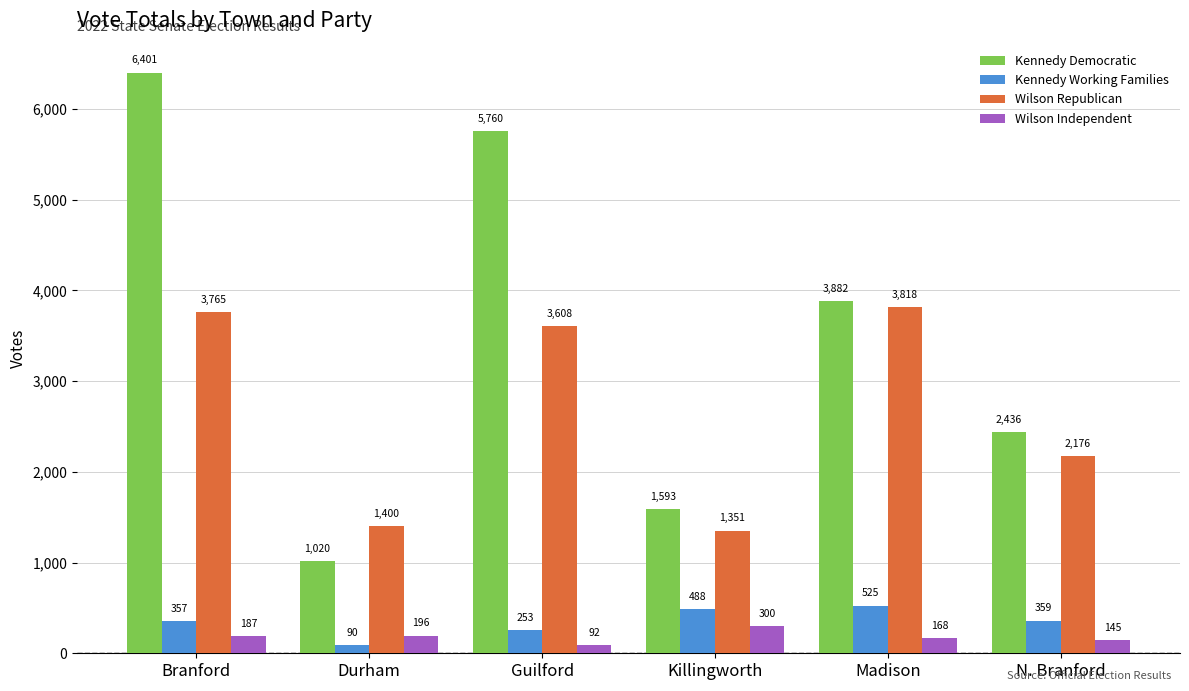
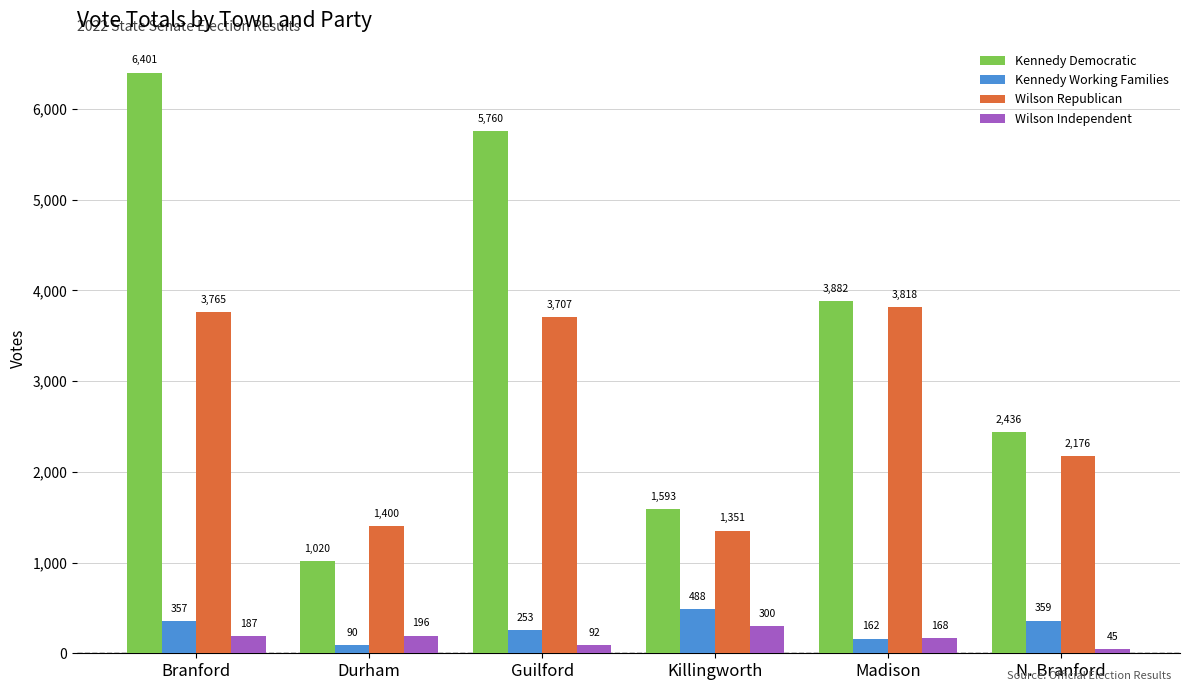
  {
    "Kennedy Democratic": {
      "Branford": "6,401",
      "Durham": "1,020",
      "Guilford": "5,760",
      "Killingworth": "1,593",
      "Madison": "3,882",
      "N. Branford": "2,436"
    },
    "Kennedy Working Families": {
      "Branford": "357",
      "Durham": "90",
      "Guilford": "253",
      "Killingworth": "488",
-     "Madison": "525",
+     "Madison": "162",
      "N. Branford": "359"
    },
    "Wilson Republican": {
      "Branford": "3,765",
      "Durham": "1,400",
-     "Guilford": "3,608",
+     "Guilford": "3,707",
      "Killingworth": "1,351",
      "Madison": "3,818",
      "N. Branford": "2,176"
    },
    "Wilson Independent": {
      "Branford": "187",
      "Durham": "196",
      "Guilford": "92",
      "Killingworth": "300",
      "Madison": "168",
-     "N. Branford": "145"
+     "N. Branford": "45"
    }
  }
